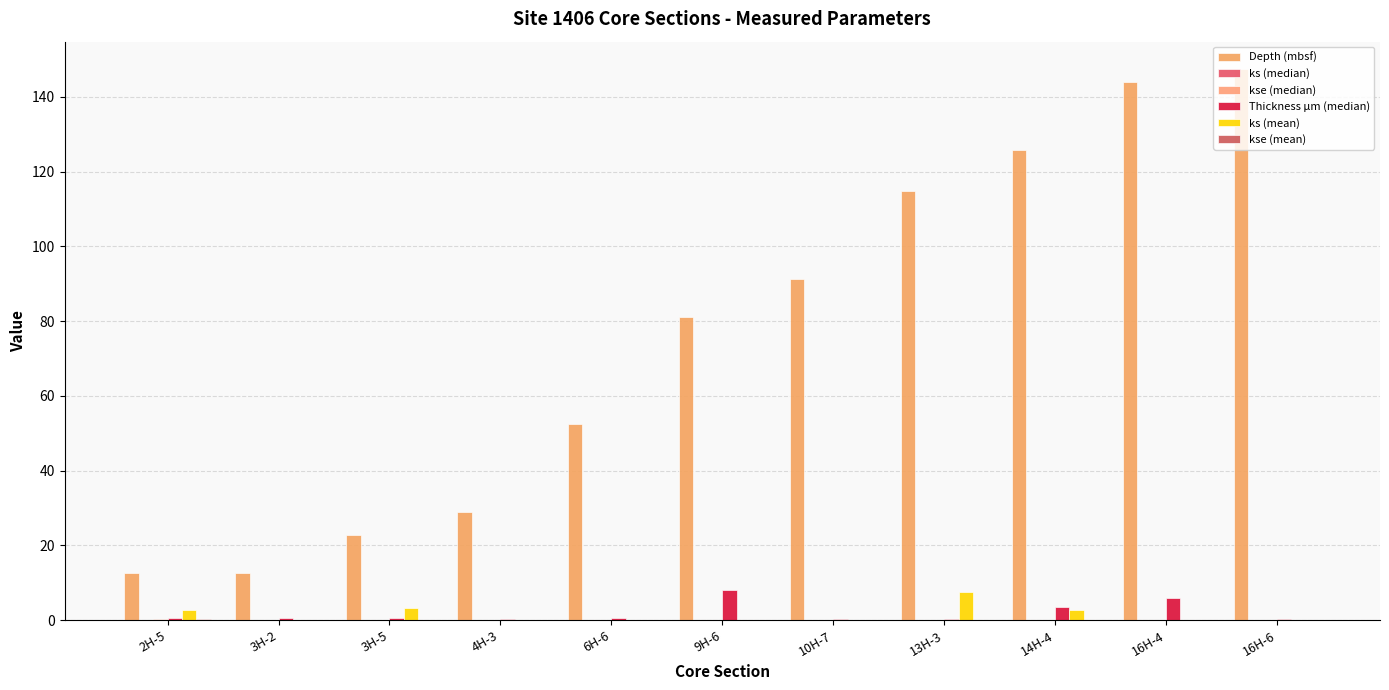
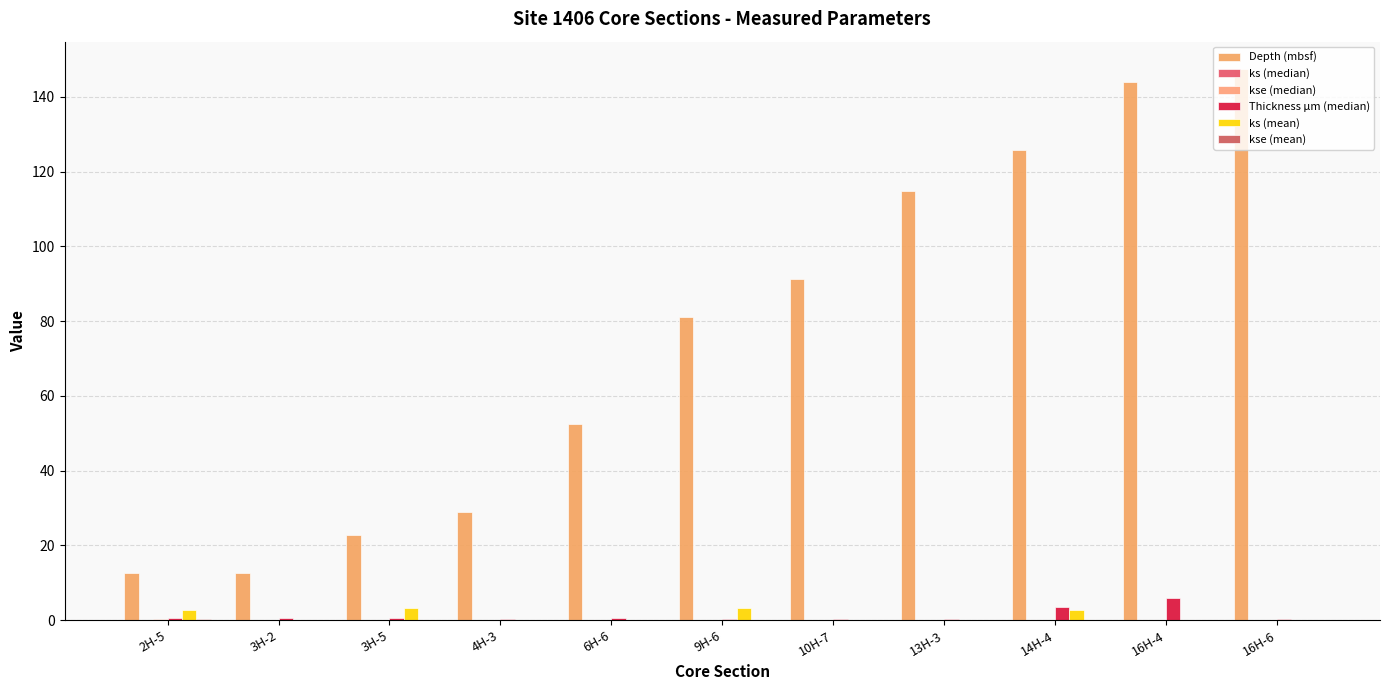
  {
    "Thickness µm (median)": {
-     "9H-6": 8,
+     "9H-6": 0,
      "14H-4": 4,
      "16H-4": 6
    },
    "ks (mean)": {
      "2H-5": 3,
      "3H-5": 3,
-     "9H-6": 0,
-     "13H-3": 7,
+     "9H-6": 3,
+     "13H-3": 0,
      "14H-4": 3
    }
  }
